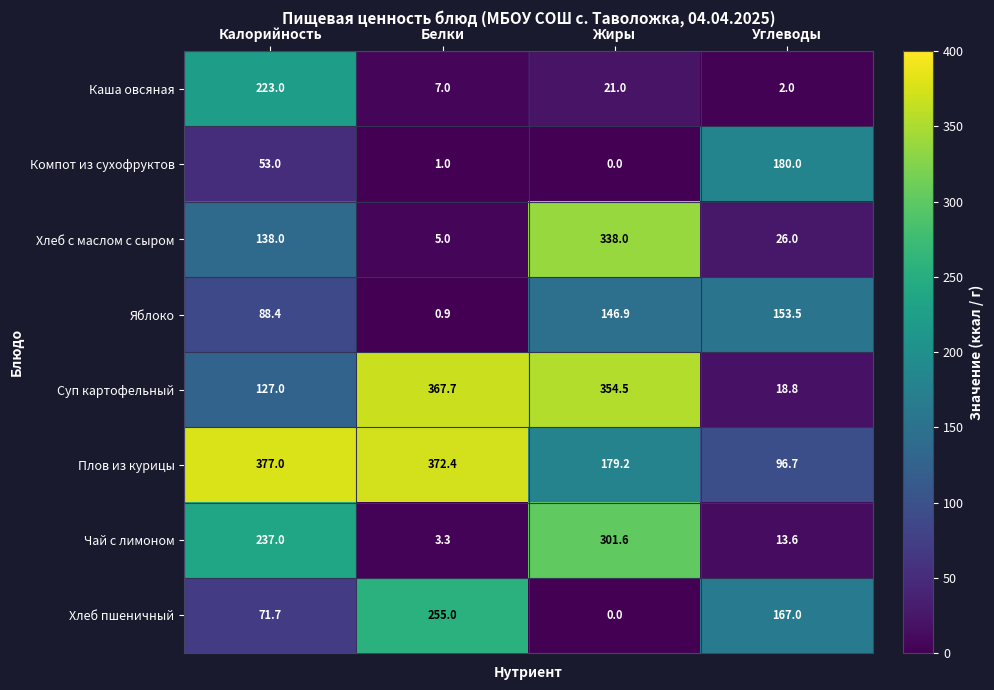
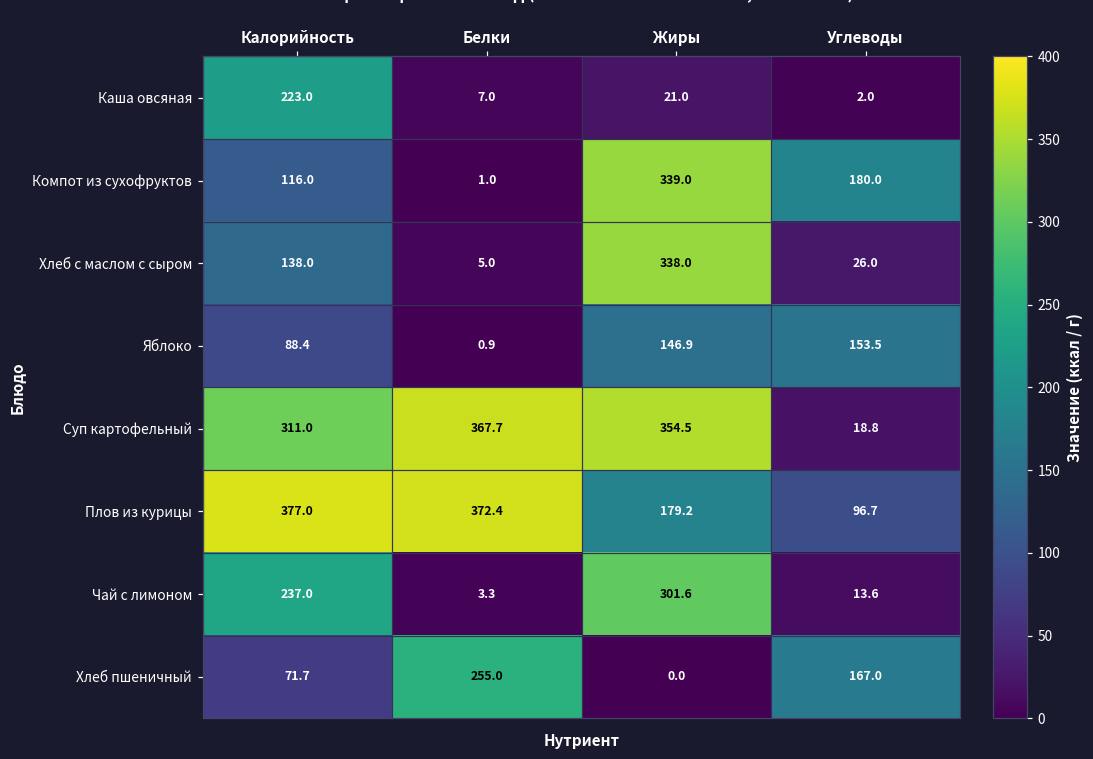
  {
    "Каша овсяная": {
      "Калорийность": 223.0,
      "Белки": 7.0,
      "Жиры": 21.0,
      "Углеводы": 2.0
    },
    "Компот из сухофруктов": {
-     "Калорийность": 53.0,
+     "Калорийность": 116.0,
      "Белки": 1.0,
-     "Жиры": 0.0,
+     "Жиры": 339.0,
      "Углеводы": 180.0
    },
    "Хлеб с маслом с сыром": {
      "Калорийность": 138.0,
      "Белки": 5.0,
      "Жиры": 338.0,
      "Углеводы": 26.0
    },
    "Яблоко": {
      "Калорийность": 88.4,
      "Белки": 0.9,
      "Жиры": 146.9,
      "Углеводы": 153.5
    },
    "Суп картофельный": {
-     "Калорийность": 127.0,
+     "Калорийность": 311.0,
      "Белки": 367.7,
      "Жиры": 354.5,
      "Углеводы": 18.8
    },
    "Плов из курицы": {
      "Калорийность": 377.0,
      "Белки": 372.4,
      "Жиры": 179.2,
      "Углеводы": 96.7
    },
    "Чай с лимоном": {
      "Калорийность": 237.0,
      "Белки": 3.3,
      "Жиры": 301.6,
      "Углеводы": 13.6
    },
    "Хлеб пшеничный": {
      "Калорийность": 71.7,
      "Белки": 255.0,
      "Жиры": 0.0,
      "Углеводы": 167.0
    }
  }
